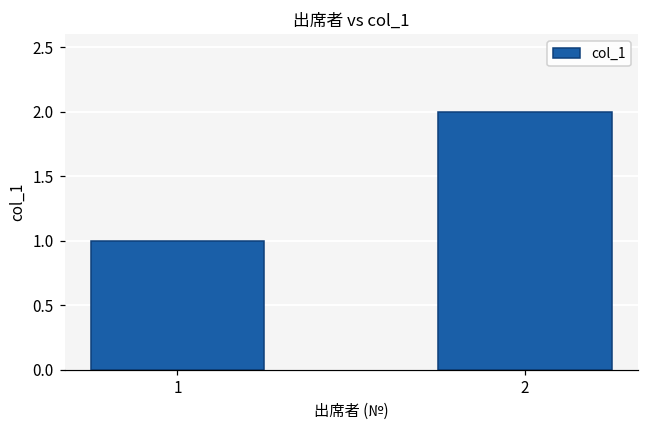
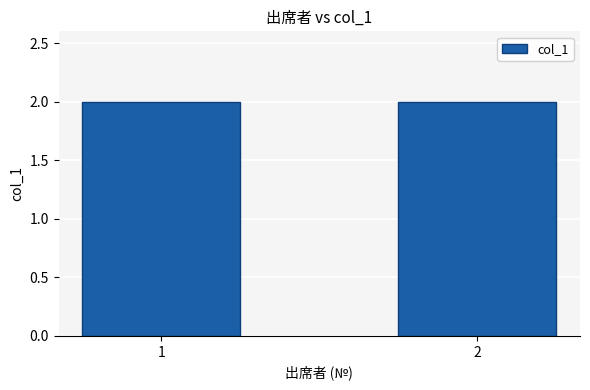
  {
-   "1": 1,
+   "1": 2,
    "2": 2
  }
